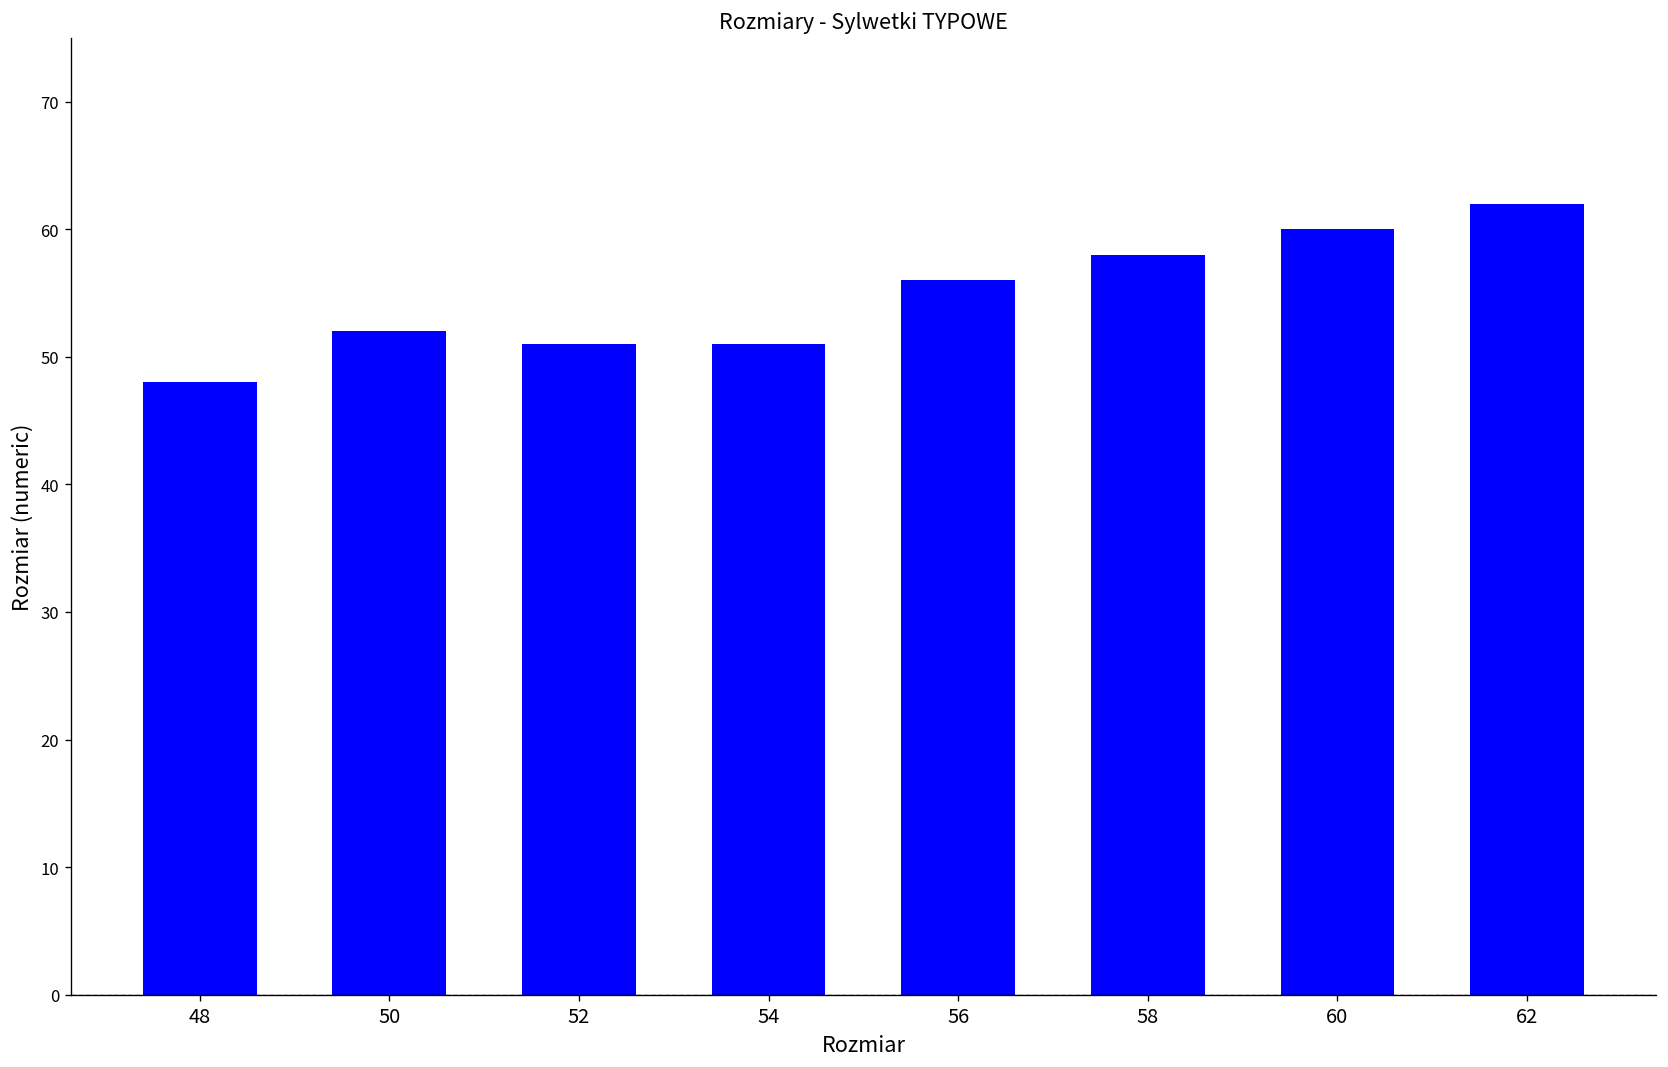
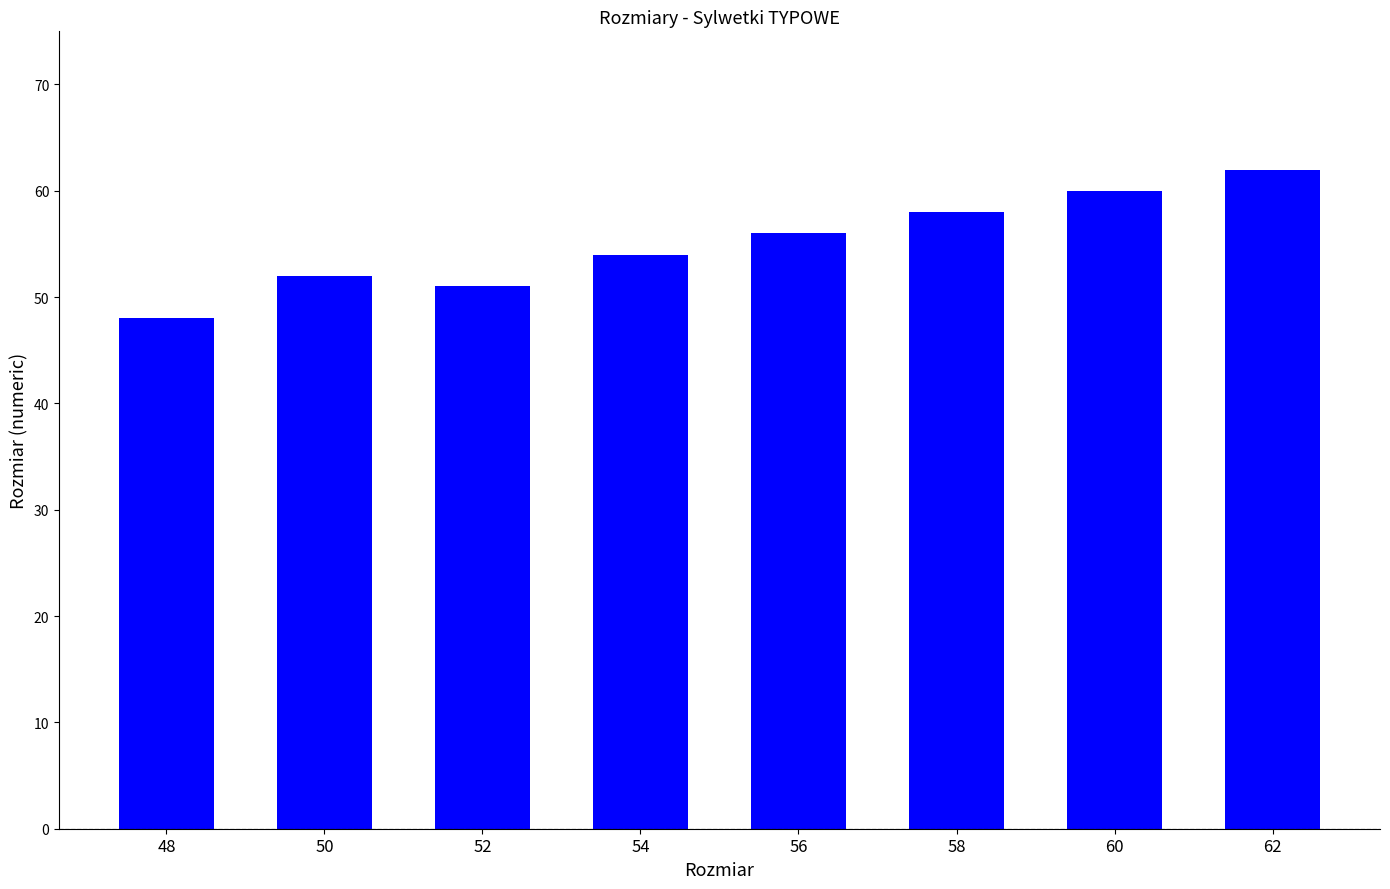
  {
    "48": 48,
    "50": 52,
    "52": 51,
-   "54": 51,
+   "54": 54,
    "56": 56,
    "58": 58,
    "60": 60,
    "62": 62
  }
